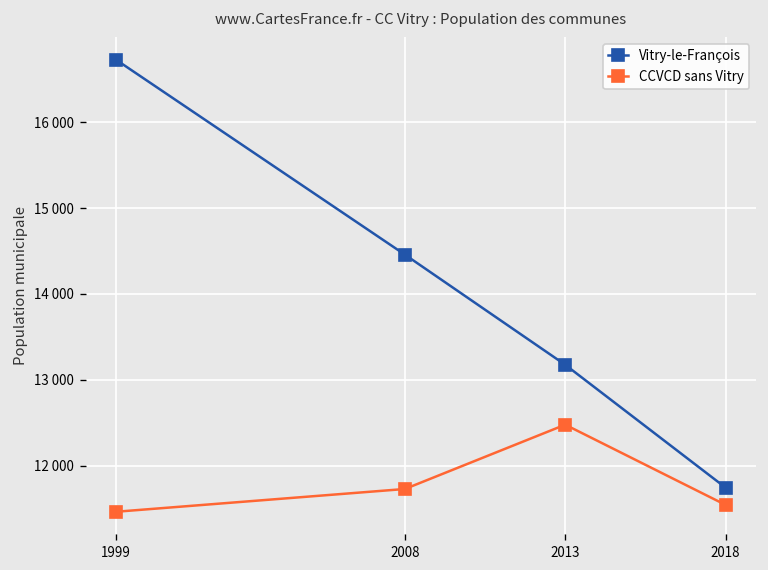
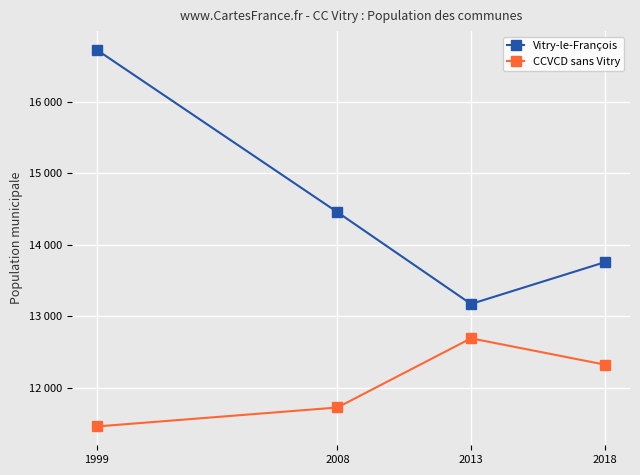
  {
    "Vitry-le-François": {
      "1999": 16700,
      "2008": 14500,
      "2013": 13200,
-     "2018": 11700
+     "2018": 13800
    },
    "CCVCD sans Vitry": {
      "1999": 11500,
      "2008": 11700,
-     "2013": 12500,
-     "2018": 11500
+     "2013": 12700,
+     "2018": 12300
    }
  }
